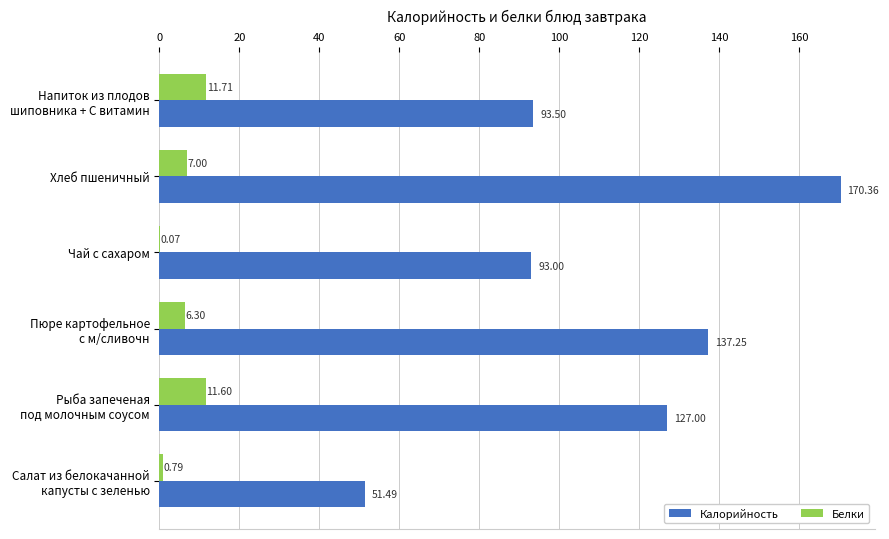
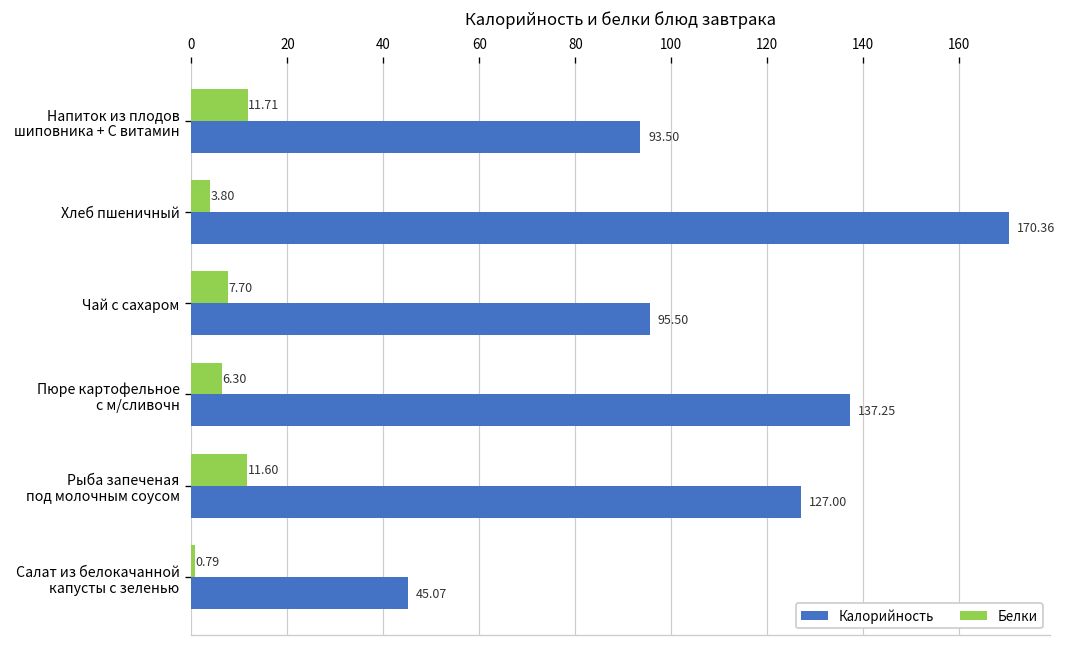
  {
    "Калорийность": {
      "Напиток из плодов шиповника + С витамин": 93.50,
      "Хлеб пшеничный": 170.36,
-     "Чай с сахаром": 93.00,
+     "Чай с сахаром": 95.50,
      "Пюре картофельное с м/сливочн": 137.25,
      "Рыба запеченая под молочным соусом": 127.00,
-     "Салат из белокачанной капусты с зеленью": 51.49
+     "Салат из белокачанной капусты с зеленью": 45.07
    },
    "Белки": {
      "Напиток из плодов шиповника + С витамин": 11.71,
-     "Хлеб пшеничный": 7.00,
-     "Чай с сахаром": 0.07,
+     "Хлеб пшеничный": 3.80,
+     "Чай с сахаром": 7.70,
      "Пюре картофельное с м/сливочн": 6.30,
      "Рыба запеченая под молочным соусом": 11.60,
      "Салат из белокачанной капусты с зеленью": 0.79
    }
  }
